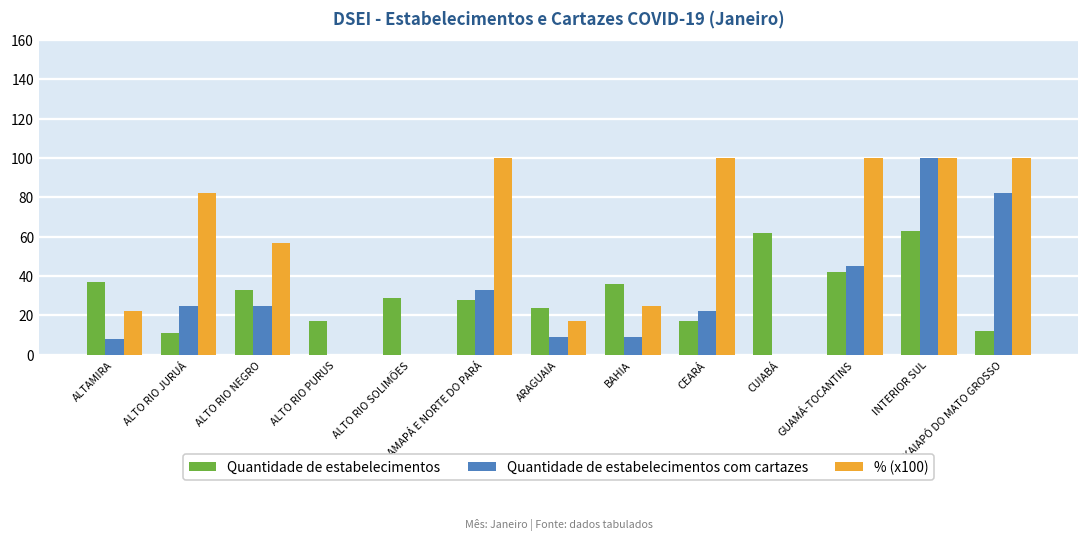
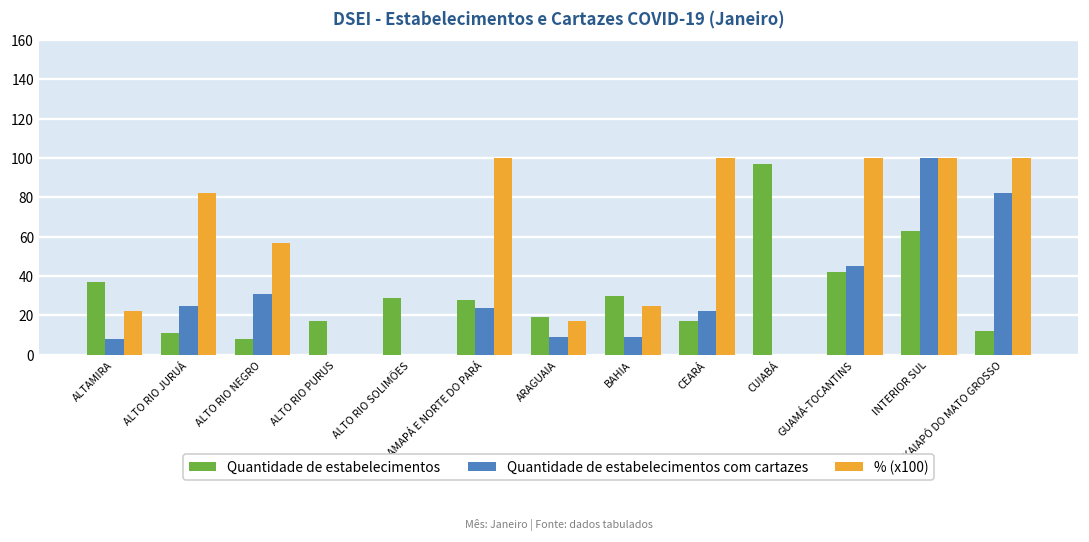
  {
    "Quantidade de estabelecimentos": {
      "ALTAMIRA": 37,
      "ALTO RIO JURUÁ": 11,
-     "ALTO RIO NEGRO": 33,
+     "ALTO RIO NEGRO": 8,
      "ALTO RIO PURUS": 17,
      "ALTO RIO SOLIMÕES": 29,
      "AMAPÁ E NORTE DO PARÁ": 28,
-     "ARAGUAIA": 24,
-     "BAHIA": 36,
+     "ARAGUAIA": 19,
+     "BAHIA": 30,
      "CEARÁ": 17,
-     "CUIABÁ": 62,
+     "CUIABÁ": 97,
      "GUAMÁ-TOCANTINS": 42,
      "INTERIOR SUL": 63,
      "KAIAPÓ DO MATO GROSSO": 12
    },
    "Quantidade de estabelecimentos com cartazes": {
      "ALTAMIRA": 8,
      "ALTO RIO JURUÁ": 25,
-     "ALTO RIO NEGRO": 25,
+     "ALTO RIO NEGRO": 31,
      "ALTO RIO PURUS": 0,
      "ALTO RIO SOLIMÕES": 0,
-     "AMAPÁ E NORTE DO PARÁ": 33,
+     "AMAPÁ E NORTE DO PARÁ": 24,
      "ARAGUAIA": 9,
      "BAHIA": 9,
      "CEARÁ": 22,
      "CUIABÁ": 0,
      "GUAMÁ-TOCANTINS": 45,
      "INTERIOR SUL": 100,
      "KAIAPÓ DO MATO GROSSO": 82
    },
    "% (x100)": {
      "ALTAMIRA": 22,
      "ALTO RIO JURUÁ": 82,
      "ALTO RIO NEGRO": 57,
      "ALTO RIO PURUS": 0,
      "ALTO RIO SOLIMÕES": 0,
      "AMAPÁ E NORTE DO PARÁ": 100,
      "ARAGUAIA": 17,
      "BAHIA": 25,
      "CEARÁ": 100,
      "CUIABÁ": 0,
      "GUAMÁ-TOCANTINS": 100,
      "INTERIOR SUL": 100,
      "KAIAPÓ DO MATO GROSSO": 100
    }
  }
